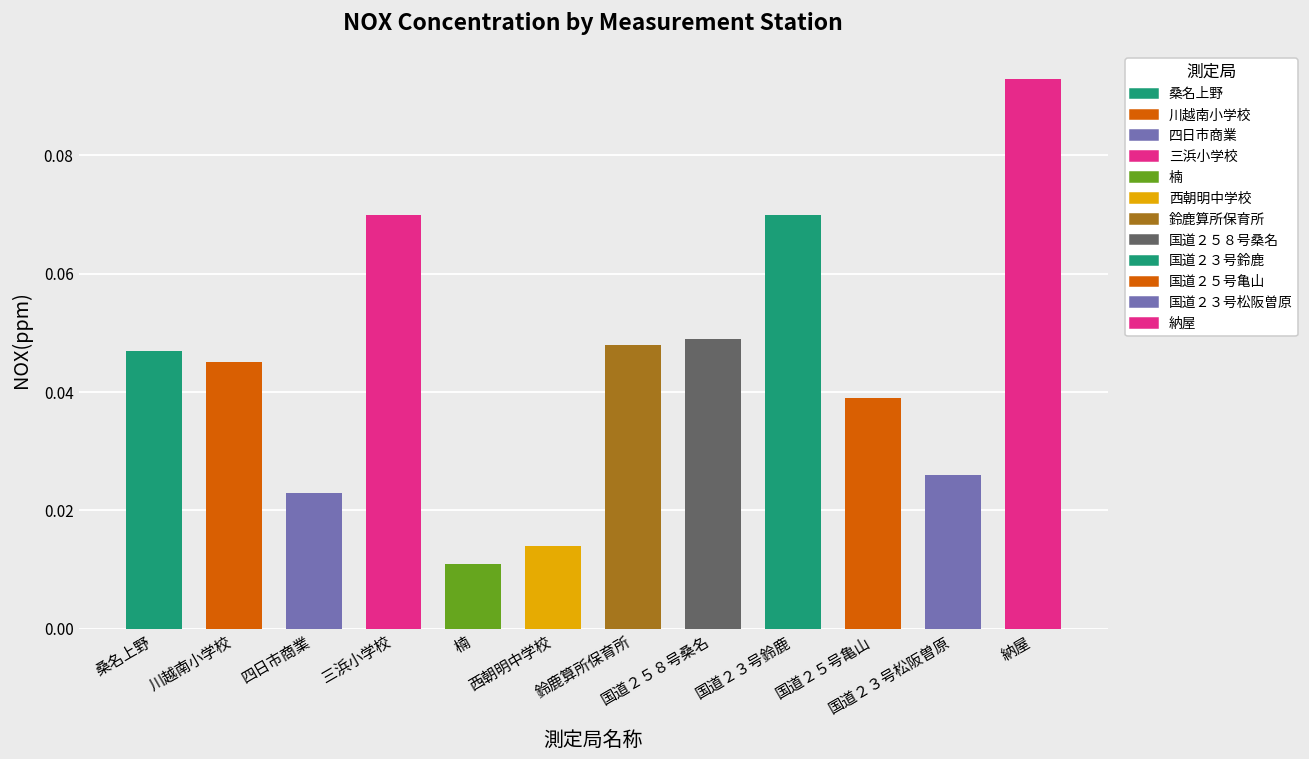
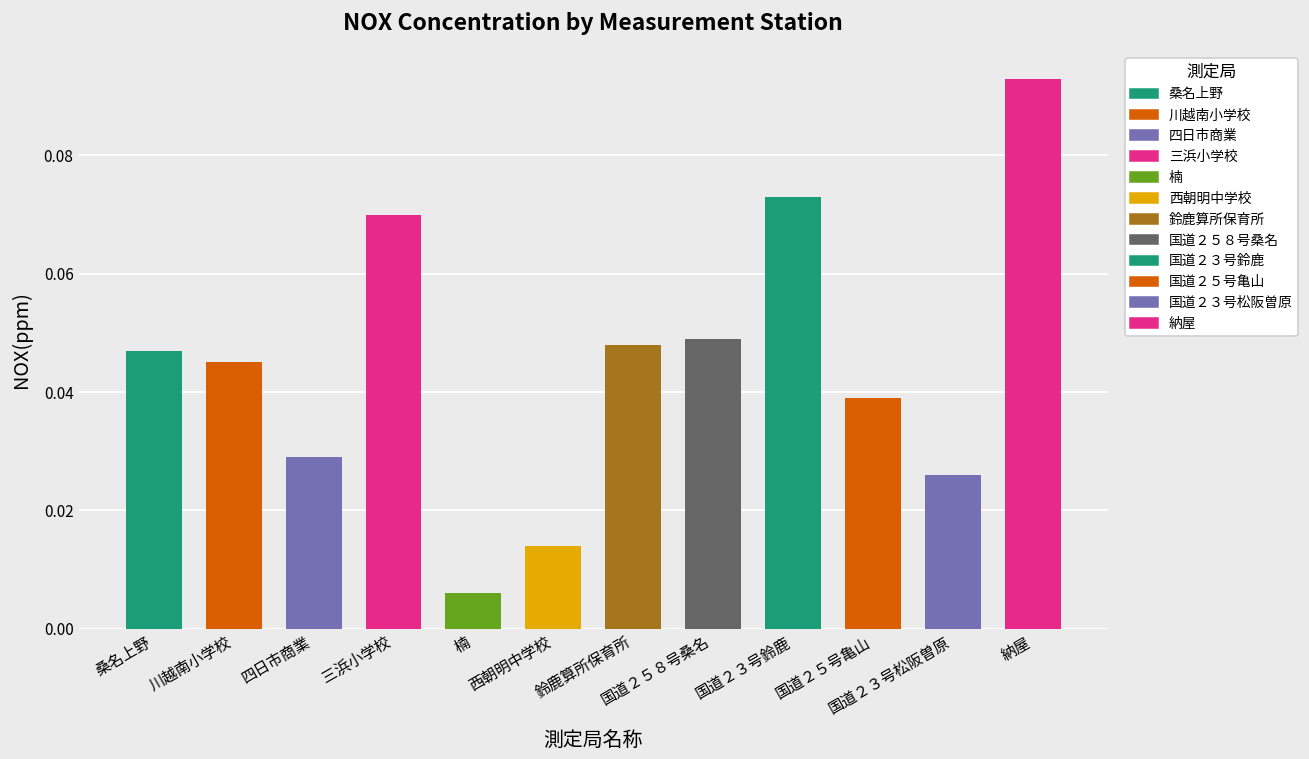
  {
    "桑名上野": 0.047,
    "川越南小学校": 0.045,
-   "四日市商業": 0.023,
+   "四日市商業": 0.029,
    "三浜小学校": 0.070,
-   "楠": 0.011,
+   "楠": 0.006,
    "西朝明中学校": 0.014,
    "鈴鹿算所保育所": 0.048,
    "国道２５８号桑名": 0.049,
-   "国道２３号鈴鹿": 0.070,
+   "国道２３号鈴鹿": 0.073,
    "国道２５号亀山": 0.039,
    "国道２３号松阪曽原": 0.026,
    "納屋": 0.093
  }
